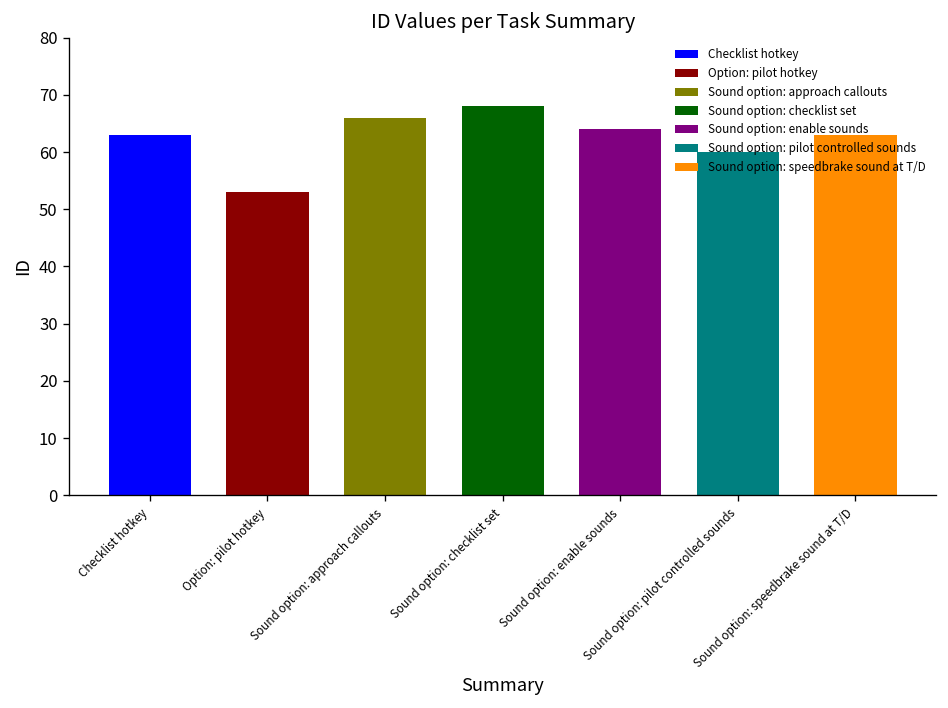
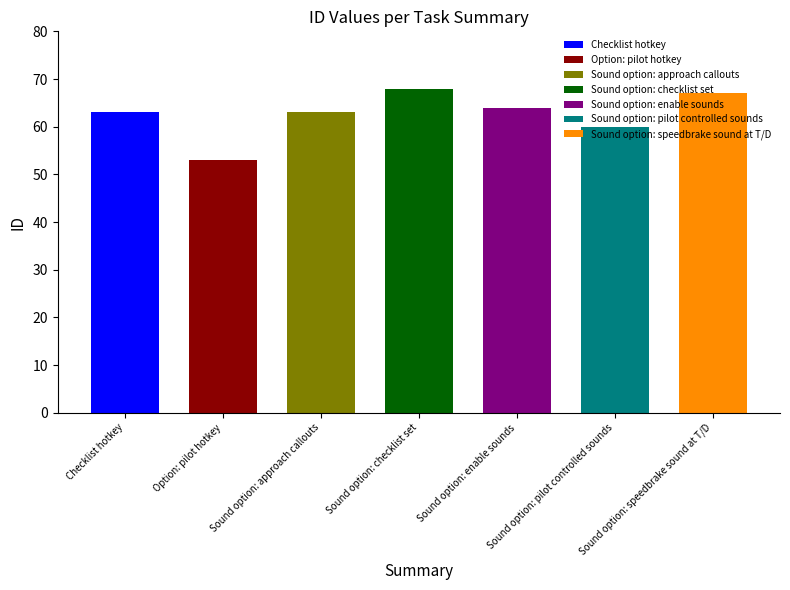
  {
    "Checklist hotkey": 63,
    "Option: pilot hotkey": 53,
-   "Sound option: approach callouts": 66,
+   "Sound option: approach callouts": 63,
    "Sound option: checklist set": 68,
    "Sound option: enable sounds": 64,
    "Sound option: pilot controlled sounds": 60,
-   "Sound option: speedbrake sound at T/D": 63
+   "Sound option: speedbrake sound at T/D": 67
  }
